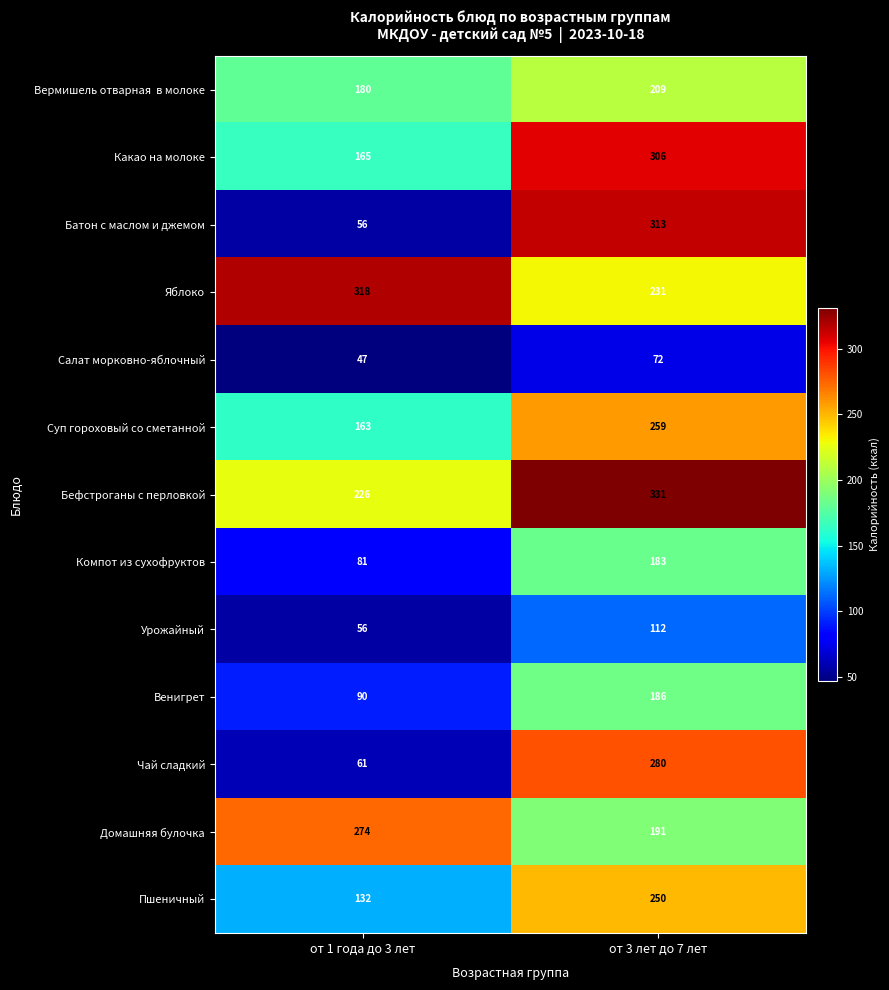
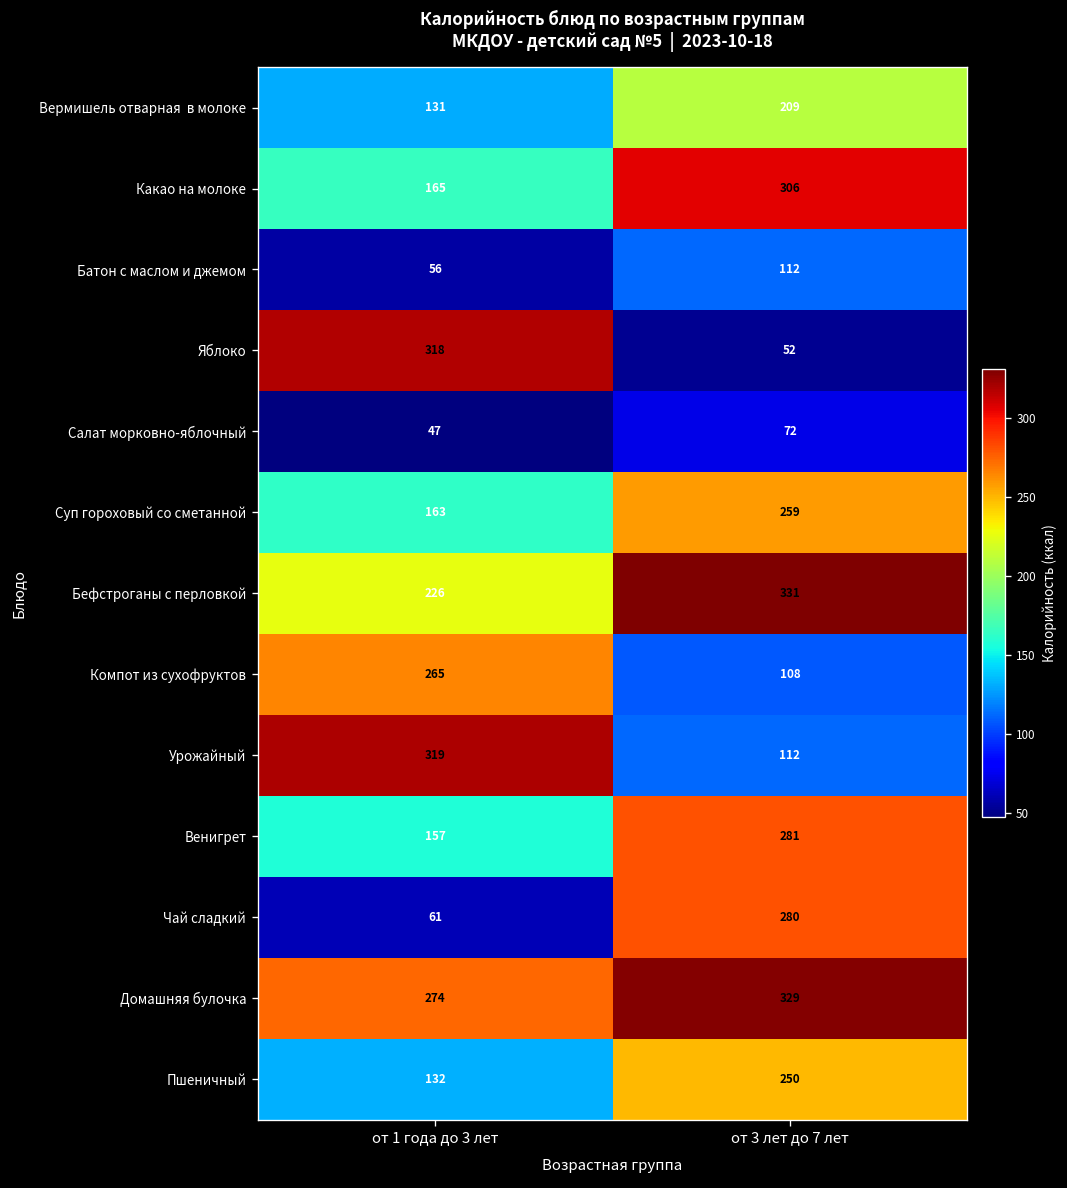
  {
    "Вермишель отварная в молоке": {
-     "от 1 года до 3 лет": 180,
+     "от 1 года до 3 лет": 131,
      "от 3 лет до 7 лет": 209
    },
    "Какао на молоке": {
      "от 1 года до 3 лет": 165,
      "от 3 лет до 7 лет": 306
    },
    "Батон с маслом и джемом": {
      "от 1 года до 3 лет": 56,
-     "от 3 лет до 7 лет": 313
+     "от 3 лет до 7 лет": 112
    },
    "Яблоко": {
      "от 1 года до 3 лет": 318,
-     "от 3 лет до 7 лет": 231
+     "от 3 лет до 7 лет": 52
    },
    "Салат морковно-яблочный": {
      "от 1 года до 3 лет": 47,
      "от 3 лет до 7 лет": 72
    },
    "Суп гороховый со сметанной": {
      "от 1 года до 3 лет": 163,
      "от 3 лет до 7 лет": 259
    },
    "Бефстроганы с перловкой": {
      "от 1 года до 3 лет": 226,
      "от 3 лет до 7 лет": 331
    },
    "Компот из сухофруктов": {
-     "от 1 года до 3 лет": 81,
-     "от 3 лет до 7 лет": 183
+     "от 1 года до 3 лет": 265,
+     "от 3 лет до 7 лет": 108
    },
    "Урожайный": {
-     "от 1 года до 3 лет": 56,
+     "от 1 года до 3 лет": 319,
      "от 3 лет до 7 лет": 112
    },
    "Венигрет": {
-     "от 1 года до 3 лет": 90,
-     "от 3 лет до 7 лет": 186
+     "от 1 года до 3 лет": 157,
+     "от 3 лет до 7 лет": 281
    },
    "Чай сладкий": {
      "от 1 года до 3 лет": 61,
      "от 3 лет до 7 лет": 280
    },
    "Домашняя булочка": {
      "от 1 года до 3 лет": 274,
-     "от 3 лет до 7 лет": 191
+     "от 3 лет до 7 лет": 329
    },
    "Пшеничный": {
      "от 1 года до 3 лет": 132,
      "от 3 лет до 7 лет": 250
    }
  }
